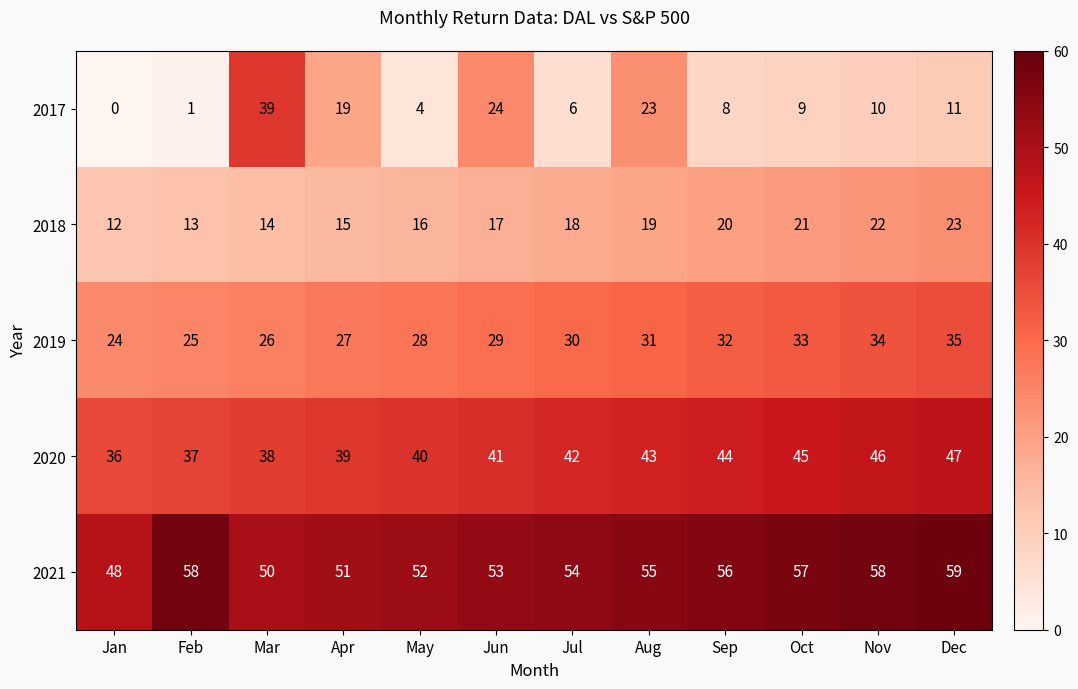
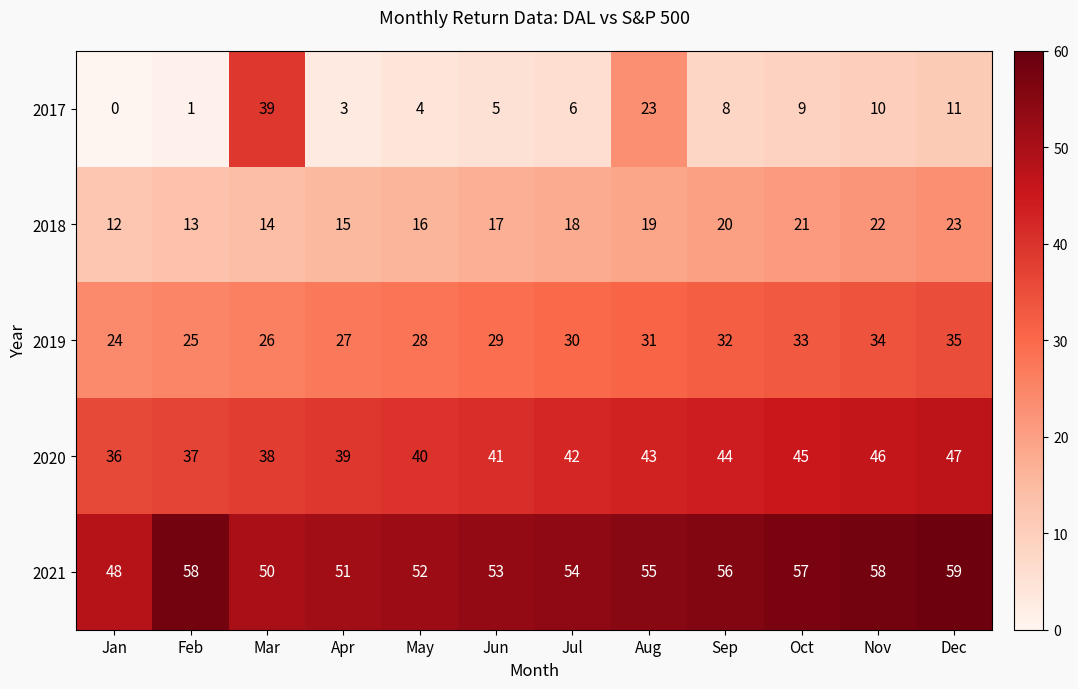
  {
    "2017": {
      "Jan": 0,
      "Feb": 1,
      "Mar": 39,
-     "Apr": 19,
+     "Apr": 3,
      "May": 4,
-     "Jun": 24,
+     "Jun": 5,
      "Jul": 6,
      "Aug": 23,
      "Sep": 8,
      "Oct": 9,
      "Nov": 10,
      "Dec": 11
    },
    "2018": {
      "Jan": 12,
      "Feb": 13,
      "Mar": 14,
      "Apr": 15,
      "May": 16,
      "Jun": 17,
      "Jul": 18,
      "Aug": 19,
      "Sep": 20,
      "Oct": 21,
      "Nov": 22,
      "Dec": 23
    },
    "2019": {
      "Jan": 24,
      "Feb": 25,
      "Mar": 26,
      "Apr": 27,
      "May": 28,
      "Jun": 29,
      "Jul": 30,
      "Aug": 31,
      "Sep": 32,
      "Oct": 33,
      "Nov": 34,
      "Dec": 35
    },
    "2020": {
      "Jan": 36,
      "Feb": 37,
      "Mar": 38,
      "Apr": 39,
      "May": 40,
      "Jun": 41,
      "Jul": 42,
      "Aug": 43,
      "Sep": 44,
      "Oct": 45,
      "Nov": 46,
      "Dec": 47
    },
    "2021": {
      "Jan": 48,
      "Feb": 58,
      "Mar": 50,
      "Apr": 51,
      "May": 52,
      "Jun": 53,
      "Jul": 54,
      "Aug": 55,
      "Sep": 56,
      "Oct": 57,
      "Nov": 58,
      "Dec": 59
    }
  }
